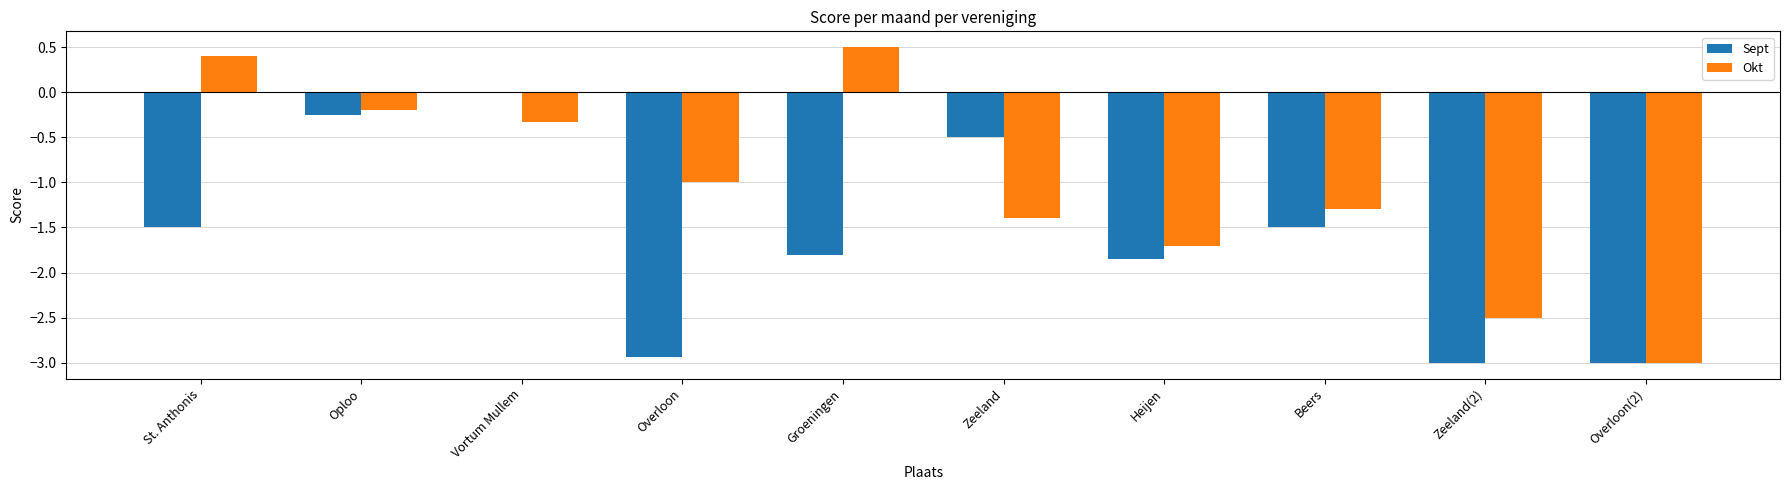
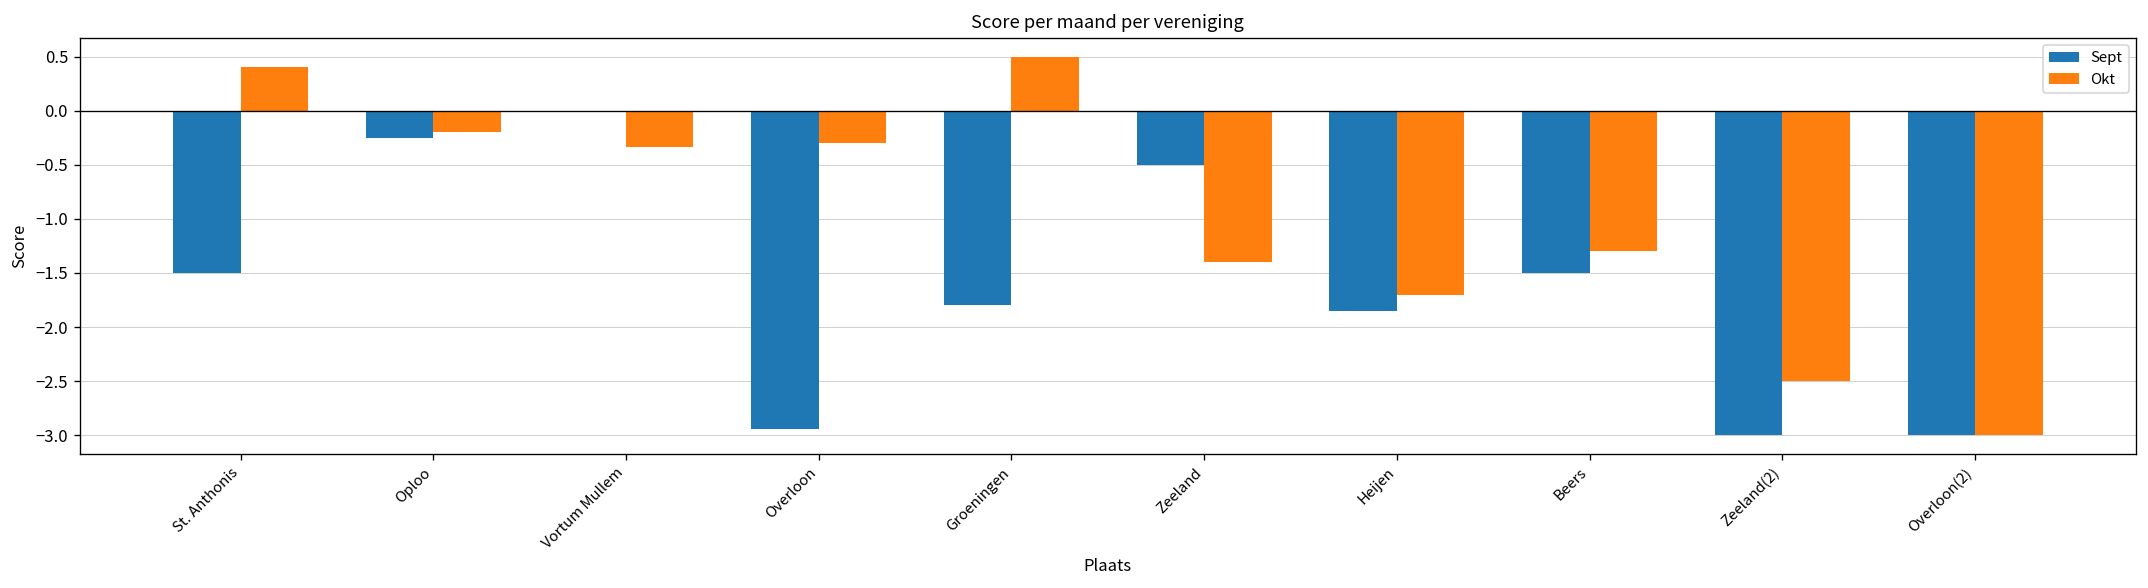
  {
    "Sept": {
      "St. Anthonis": -1.5,
      "Oploo": -0.3,
      "Vortum Mullem": 0.0,
      "Overloon": -2.9,
      "Groeningen": -1.8,
      "Zeeland": -0.5,
      "Heijen": -1.9,
      "Beers": -1.5,
      "Zeeland(2)": -3.0,
      "Overloon(2)": -3.0
    },
    "Okt": {
      "St. Anthonis": 0.4,
      "Oploo": -0.2,
      "Vortum Mullem": -0.3,
-     "Overloon": -1.0,
+     "Overloon": -0.3,
      "Groeningen": 0.5,
      "Zeeland": -1.4,
      "Heijen": -1.7,
      "Beers": -1.3,
      "Zeeland(2)": -2.5,
      "Overloon(2)": -3.0
    }
  }
